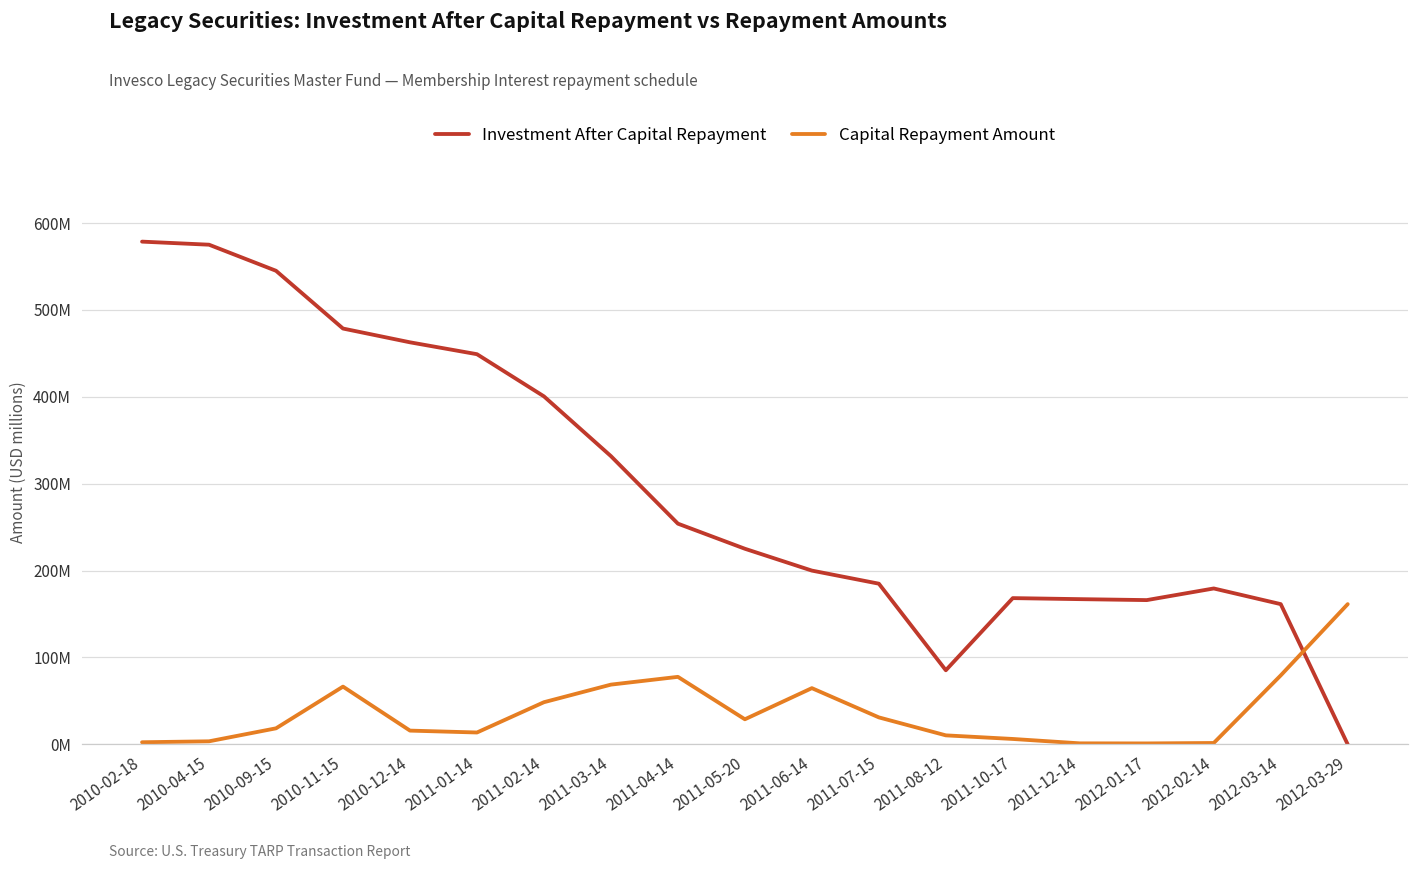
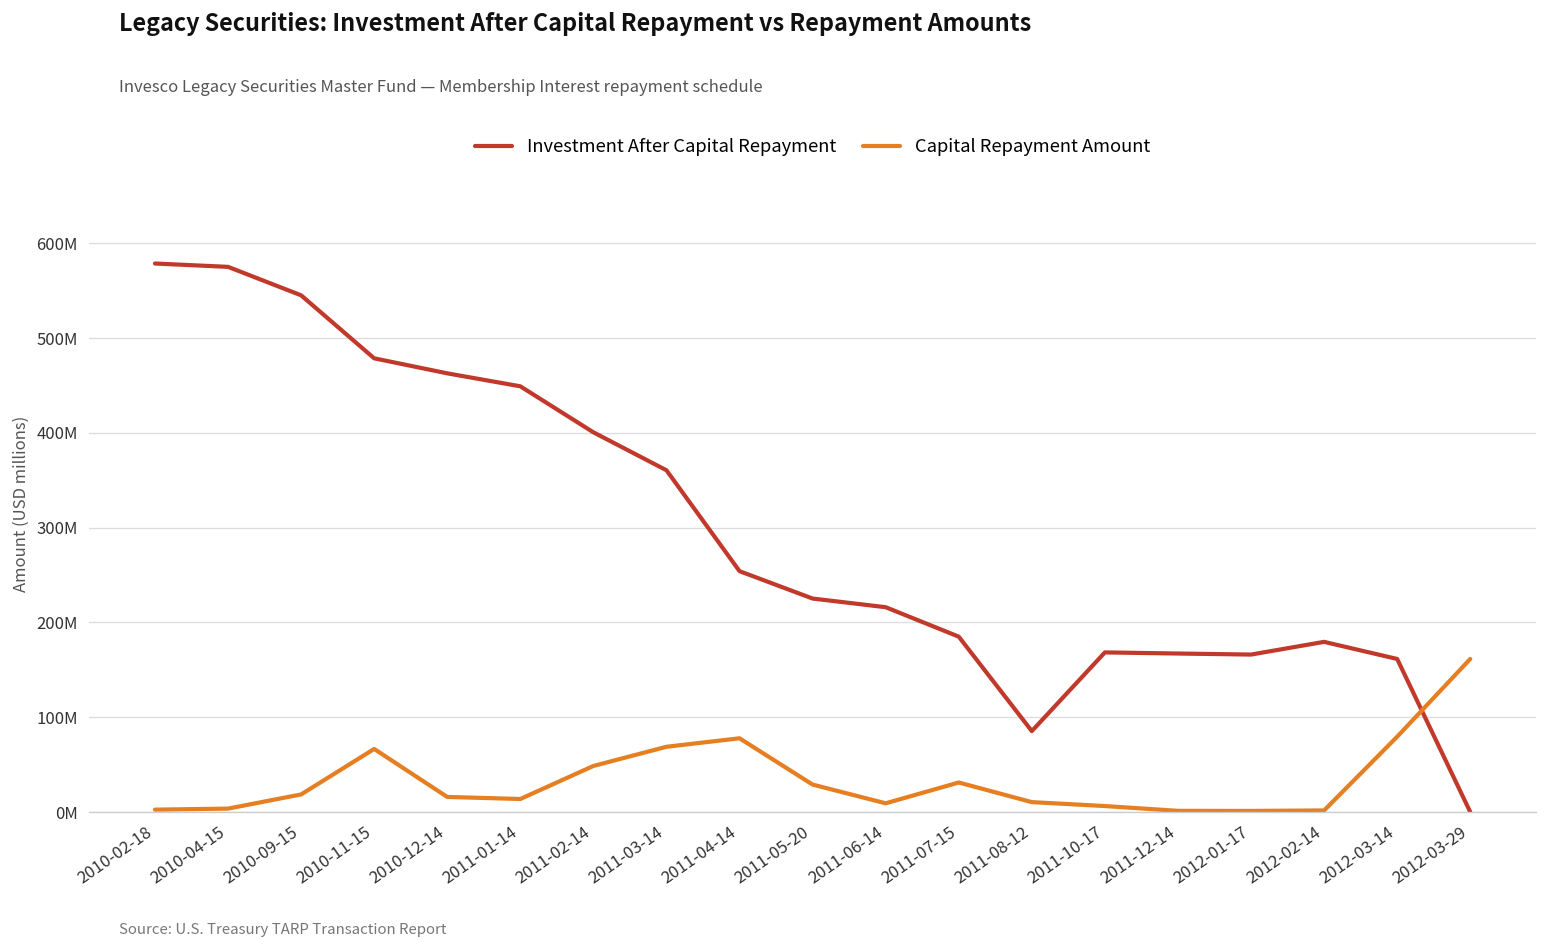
  {
    "Investment After Capital Repayment": {
      "2010-02-18": 580000000,
      "2010-04-15": 570000000,
      "2010-09-15": 540000000,
      "2010-11-15": 480000000,
      "2010-12-14": 460000000,
      "2011-01-14": 450000000,
      "2011-02-14": 400000000,
-     "2011-03-14": 330000000,
+     "2011-03-14": 360000000,
      "2011-04-14": 250000000,
      "2011-05-20": 230000000,
-     "2011-06-14": 200000000,
+     "2011-06-14": 220000000,
      "2011-07-15": 180000000,
      "2011-08-12": 90000000,
      "2011-10-17": 170000000,
      "2011-12-14": 170000000,
      "2012-01-17": 170000000,
      "2012-02-14": 180000000,
      "2012-03-14": 160000000,
      "2012-03-29": 0
    },
    "Capital Repayment Amount": {
      "2010-02-18": 0,
      "2010-04-15": 0,
      "2010-09-15": 20000000,
      "2010-11-15": 70000000,
      "2010-12-14": 20000000,
      "2011-01-14": 10000000,
      "2011-02-14": 50000000,
      "2011-03-14": 70000000,
      "2011-04-14": 80000000,
      "2011-05-20": 30000000,
-     "2011-06-14": 60000000,
+     "2011-06-14": 10000000,
      "2011-07-15": 30000000,
      "2011-08-12": 10000000,
      "2011-10-17": 10000000,
      "2011-12-14": 0,
      "2012-01-17": 0,
      "2012-02-14": 0,
      "2012-03-14": 80000000,
      "2012-03-29": 160000000
    }
  }
